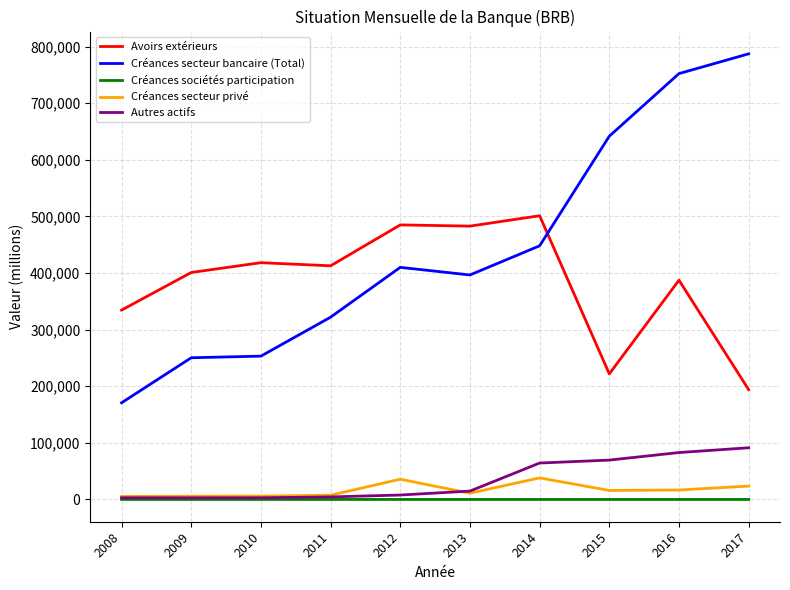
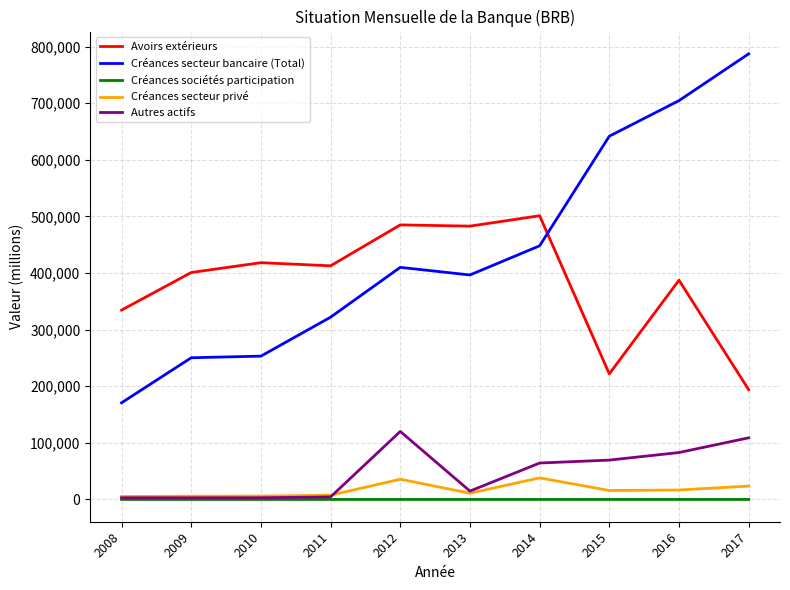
  {
    "Avoirs extérieurs": {
      "2008": "330,000",
      "2009": "400,000",
      "2010": "420,000",
      "2011": "410,000",
      "2012": "490,000",
      "2013": "480,000",
      "2014": "500,000",
      "2015": "220,000",
      "2016": "390,000",
      "2017": "190,000"
    },
    "Créances secteur bancaire (Total)": {
      "2008": "170,000",
      "2009": "250,000",
      "2010": "250,000",
      "2011": "320,000",
      "2012": "410,000",
      "2013": "400,000",
      "2014": "450,000",
      "2015": "640,000",
-     "2016": "750,000",
+     "2016": "700,000",
      "2017": "790,000"
    },
    "Créances sociétés participation": {
      "2012": "0",
      "2013": "0",
      "2014": "0",
      "2015": "0",
      "2016": "0",
      "2017": "0"
    },
    "Créances secteur privé": {
      "2012": "40,000",
      "2014": "40,000",
      "2015": "20,000",
      "2016": "20,000",
      "2017": "20,000"
    },
    "Autres actifs": {
-     "2012": "10,000",
+     "2012": "120,000",
      "2014": "60,000",
      "2015": "70,000",
      "2016": "80,000",
-     "2017": "90,000"
+     "2017": "110,000"
    }
  }
